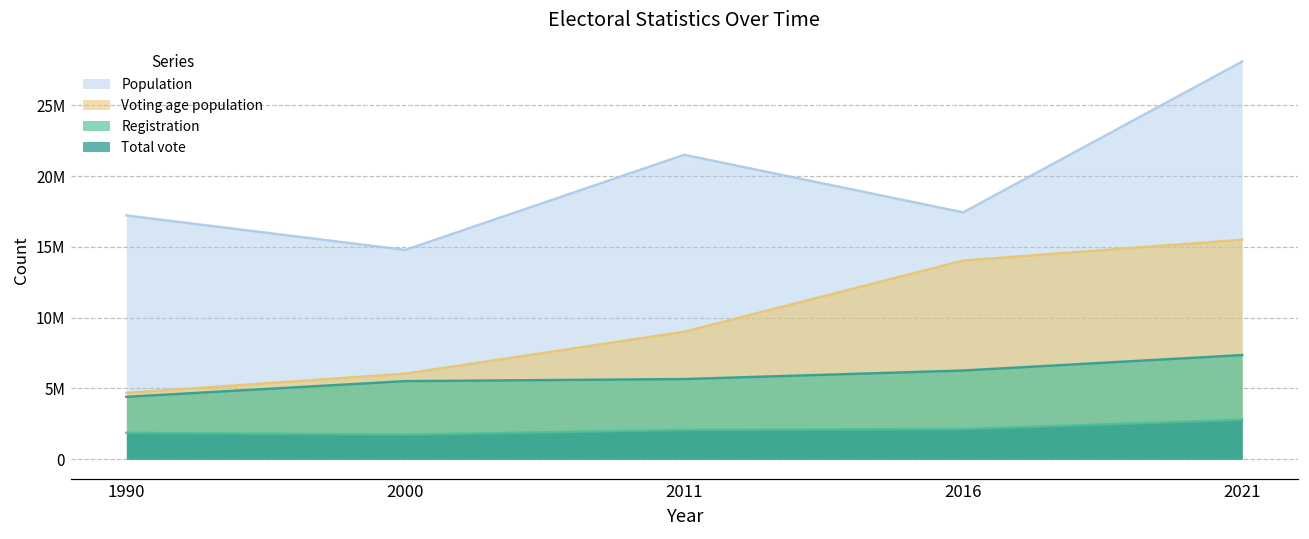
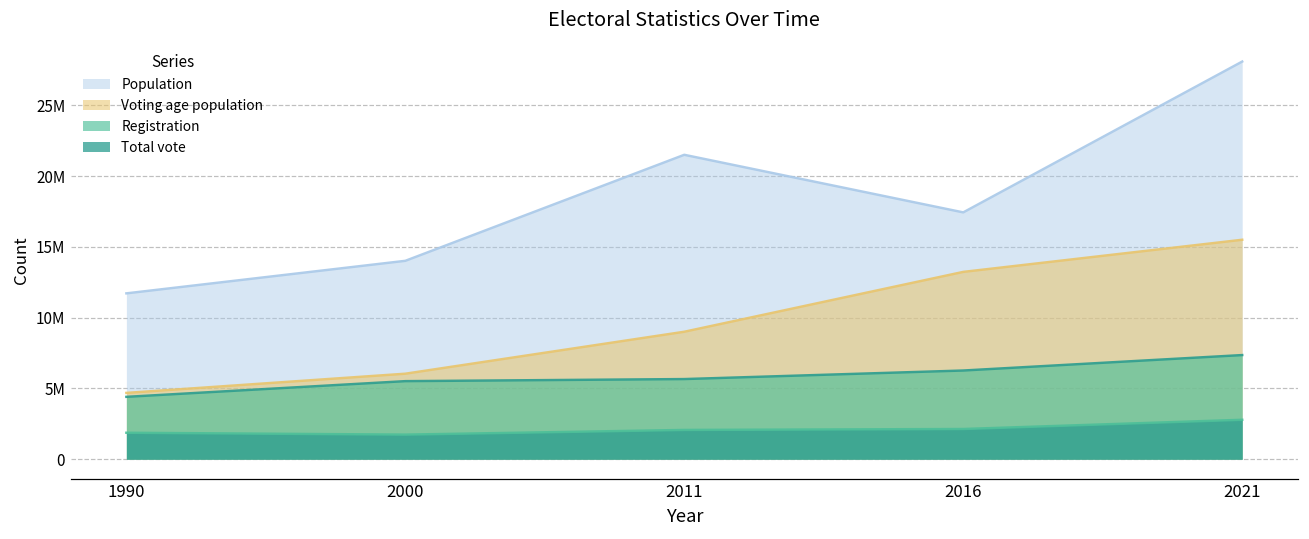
  {
    "Population": {
-     "1990": 17200000,
-     "2000": 14800000,
+     "1990": 11700000,
+     "2000": 14000000,
      "2011": 21500000,
      "2016": 17400000,
      "2021": 28100000
    },
    "Voting age population": {
      "1990": 4700000,
      "2000": 6000000,
      "2011": 9000000,
-     "2016": 14000000,
+     "2016": 13200000,
      "2021": 15500000
    }
  }
